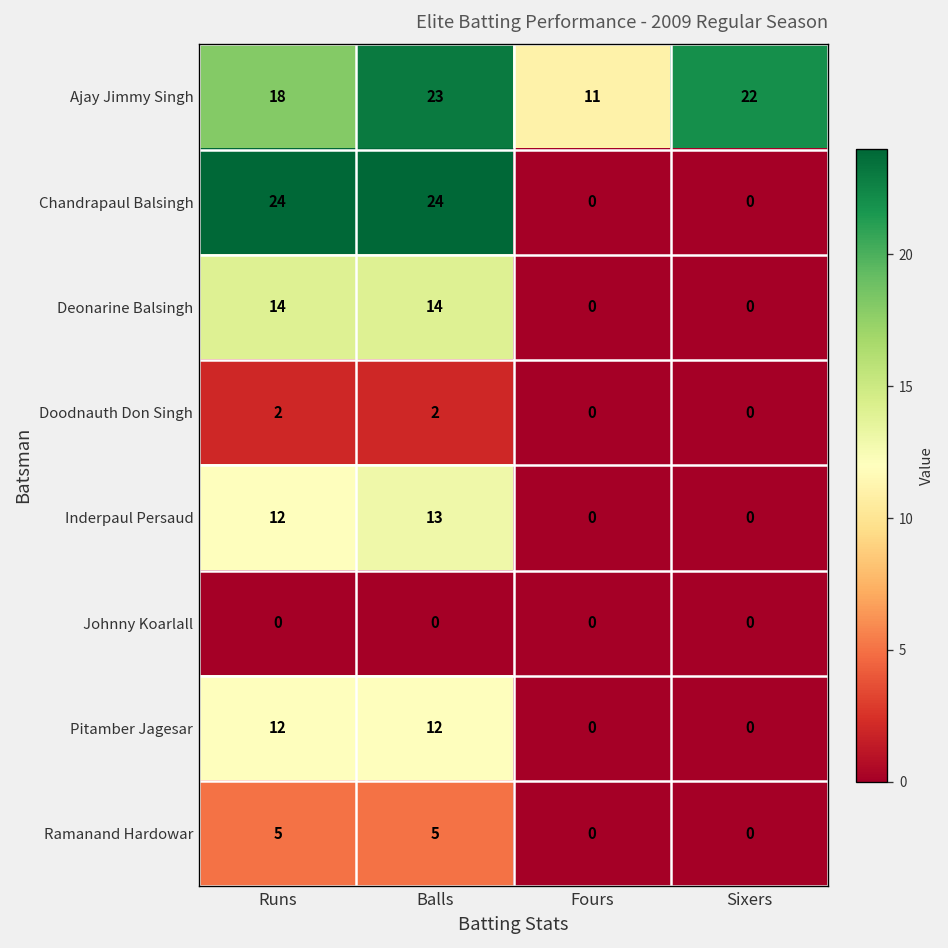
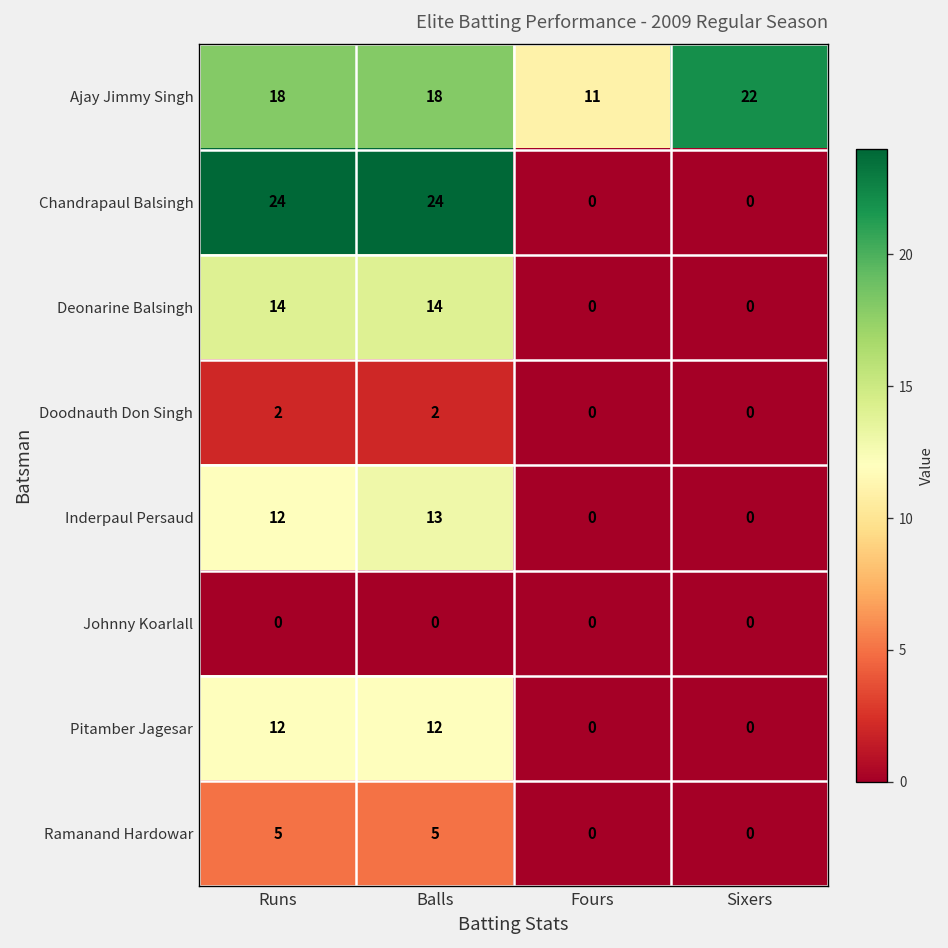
  {
    "Ajay Jimmy Singh": {
      "Runs": 18,
-     "Balls": 23,
+     "Balls": 18,
      "Fours": 11,
      "Sixers": 22
    },
    "Chandrapaul Balsingh": {
      "Runs": 24,
      "Balls": 24,
      "Fours": 0,
      "Sixers": 0
    },
    "Deonarine Balsingh": {
      "Runs": 14,
      "Balls": 14,
      "Fours": 0,
      "Sixers": 0
    },
    "Doodnauth Don Singh": {
      "Runs": 2,
      "Balls": 2,
      "Fours": 0,
      "Sixers": 0
    },
    "Inderpaul Persaud": {
      "Runs": 12,
      "Balls": 13,
      "Fours": 0,
      "Sixers": 0
    },
    "Johnny Koarlall": {
      "Runs": 0,
      "Balls": 0,
      "Fours": 0,
      "Sixers": 0
    },
    "Pitamber Jagesar": {
      "Runs": 12,
      "Balls": 12,
      "Fours": 0,
      "Sixers": 0
    },
    "Ramanand Hardowar": {
      "Runs": 5,
      "Balls": 5,
      "Fours": 0,
      "Sixers": 0
    }
  }
